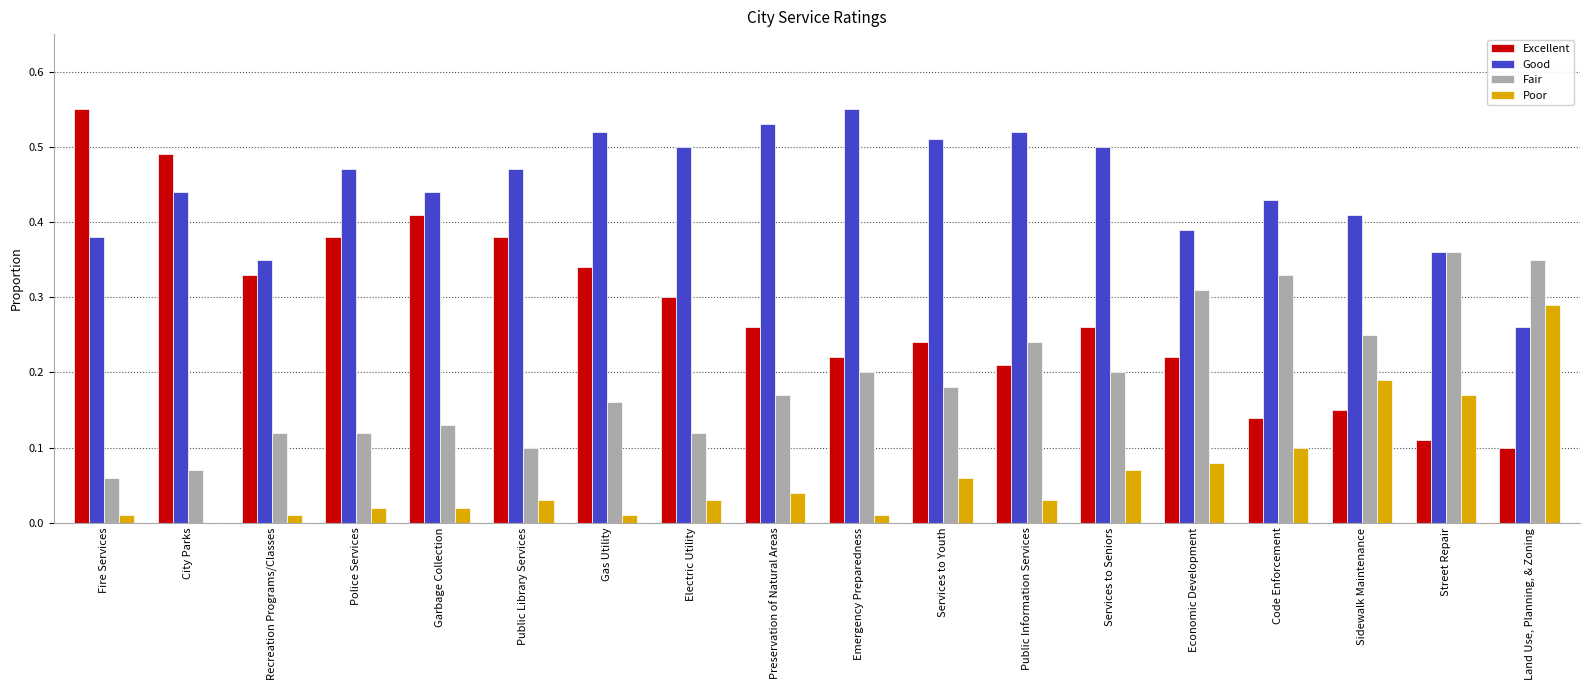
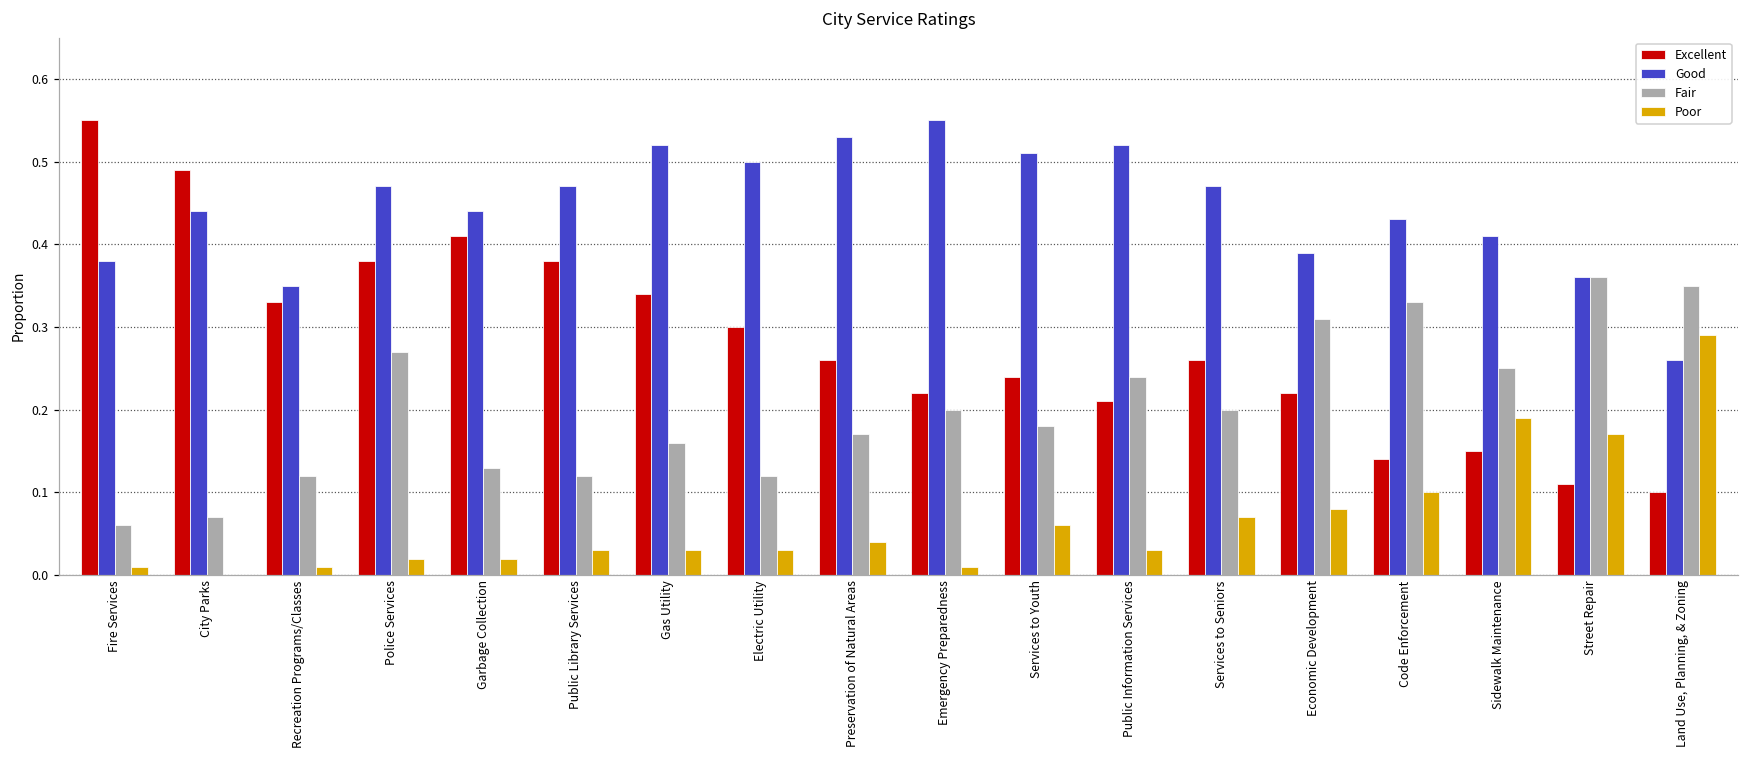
  {
    "Excellent": {
      "Fire Services": 0.55,
      "City Parks": 0.49,
      "Recreation Programs/Classes": 0.33,
      "Police Services": 0.38,
      "Garbage Collection": 0.41,
      "Public Library Services": 0.38,
      "Gas Utility": 0.34,
      "Electric Utility": 0.30,
      "Preservation of Natural Areas": 0.26,
      "Emergency Preparedness": 0.22,
      "Services to Youth": 0.24,
      "Public Information Services": 0.21,
      "Services to Seniors": 0.26,
      "Economic Development": 0.22,
      "Code Enforcement": 0.14,
      "Sidewalk Maintenance": 0.15,
      "Street Repair": 0.11,
      "Land Use, Planning, & Zoning": 0.10
    },
    "Good": {
      "Fire Services": 0.38,
      "City Parks": 0.44,
      "Recreation Programs/Classes": 0.35,
      "Police Services": 0.47,
      "Garbage Collection": 0.44,
      "Public Library Services": 0.47,
      "Gas Utility": 0.52,
      "Electric Utility": 0.50,
      "Preservation of Natural Areas": 0.53,
      "Emergency Preparedness": 0.55,
      "Services to Youth": 0.51,
      "Public Information Services": 0.52,
-     "Services to Seniors": 0.50,
+     "Services to Seniors": 0.47,
      "Economic Development": 0.39,
      "Code Enforcement": 0.43,
      "Sidewalk Maintenance": 0.41,
      "Street Repair": 0.36,
      "Land Use, Planning, & Zoning": 0.26
    },
    "Fair": {
      "Fire Services": 0.06,
      "City Parks": 0.07,
      "Recreation Programs/Classes": 0.12,
-     "Police Services": 0.12,
+     "Police Services": 0.27,
      "Garbage Collection": 0.13,
-     "Public Library Services": 0.10,
+     "Public Library Services": 0.12,
      "Gas Utility": 0.16,
      "Electric Utility": 0.12,
      "Preservation of Natural Areas": 0.17,
      "Emergency Preparedness": 0.20,
      "Services to Youth": 0.18,
      "Public Information Services": 0.24,
      "Services to Seniors": 0.20,
      "Economic Development": 0.31,
      "Code Enforcement": 0.33,
      "Sidewalk Maintenance": 0.25,
      "Street Repair": 0.36,
      "Land Use, Planning, & Zoning": 0.35
    },
    "Poor": {
      "Fire Services": 0.01,
      "City Parks": 0.00,
      "Recreation Programs/Classes": 0.01,
      "Police Services": 0.02,
      "Garbage Collection": 0.02,
      "Public Library Services": 0.03,
-     "Gas Utility": 0.01,
+     "Gas Utility": 0.03,
      "Electric Utility": 0.03,
      "Preservation of Natural Areas": 0.04,
      "Emergency Preparedness": 0.01,
      "Services to Youth": 0.06,
      "Public Information Services": 0.03,
      "Services to Seniors": 0.07,
      "Economic Development": 0.08,
      "Code Enforcement": 0.10,
      "Sidewalk Maintenance": 0.19,
      "Street Repair": 0.17,
      "Land Use, Planning, & Zoning": 0.29
    }
  }
